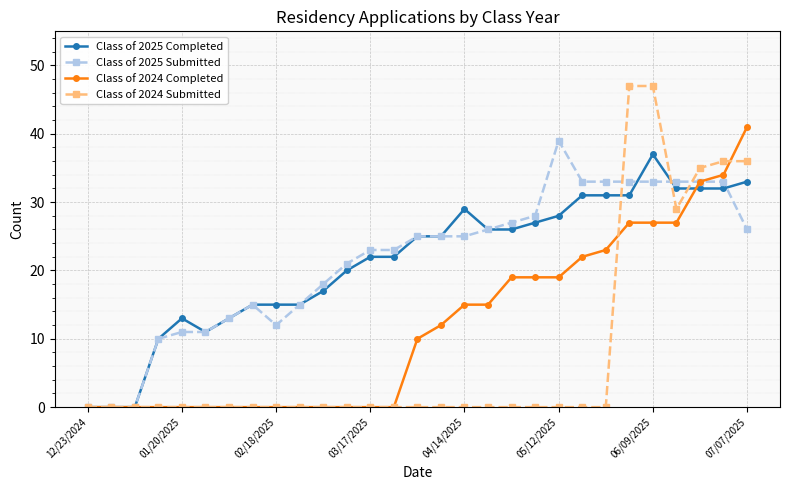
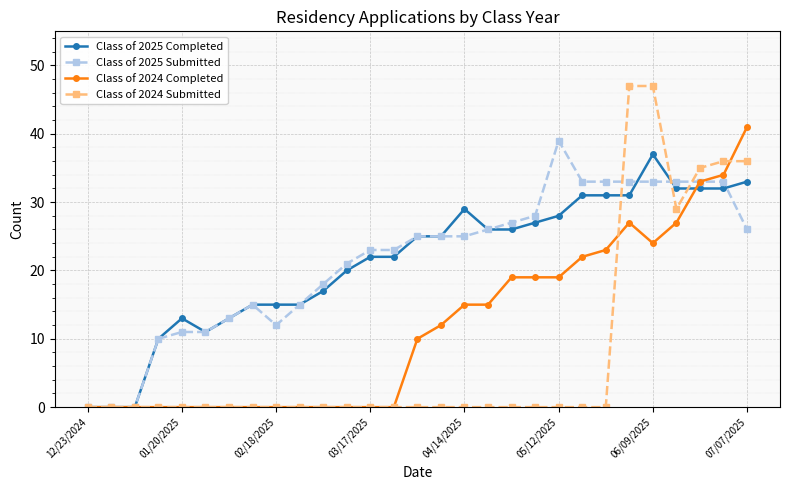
  {
    "Class of 2025 Completed": {
      "01/20/2025": 13,
      "02/18/2025": 15,
      "03/17/2025": 22,
      "04/14/2025": 29,
      "05/12/2025": 28,
      "06/09/2025": 37,
      "07/07/2025": 33
    },
    "Class of 2025 Submitted": {
      "01/20/2025": 11,
      "02/18/2025": 12,
      "03/17/2025": 23,
      "04/14/2025": 25,
      "05/12/2025": 39,
      "06/09/2025": 33,
      "07/07/2025": 26
    },
    "Class of 2024 Completed": {
      "04/14/2025": 15,
      "05/12/2025": 19,
-     "06/09/2025": 27,
+     "06/09/2025": 24,
      "07/07/2025": 41
    },
    "Class of 2024 Submitted": {
      "04/14/2025": 0,
      "05/12/2025": 0,
      "06/09/2025": 47,
      "07/07/2025": 36
    }
  }
